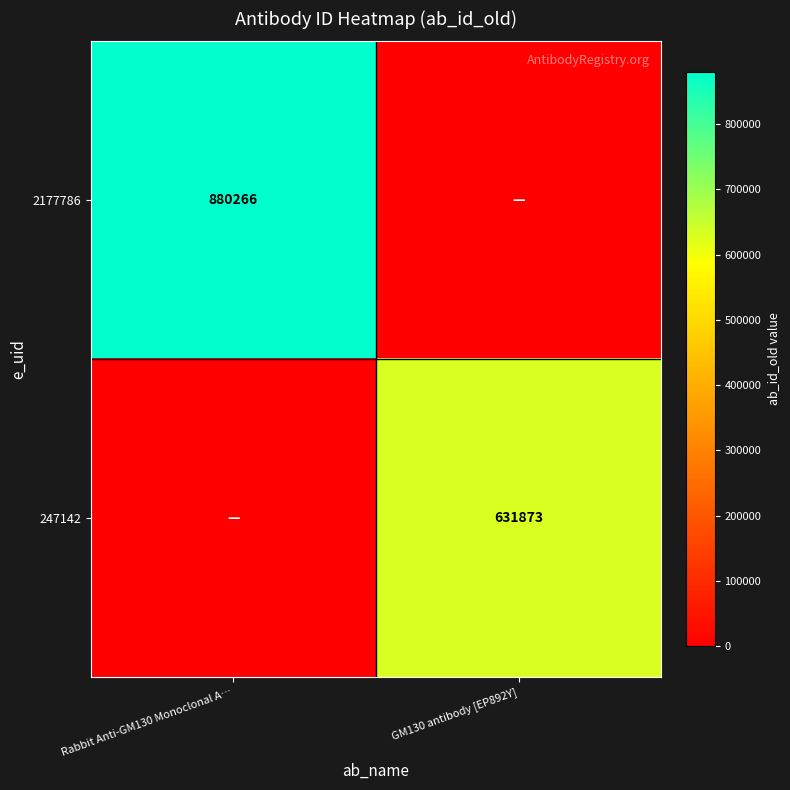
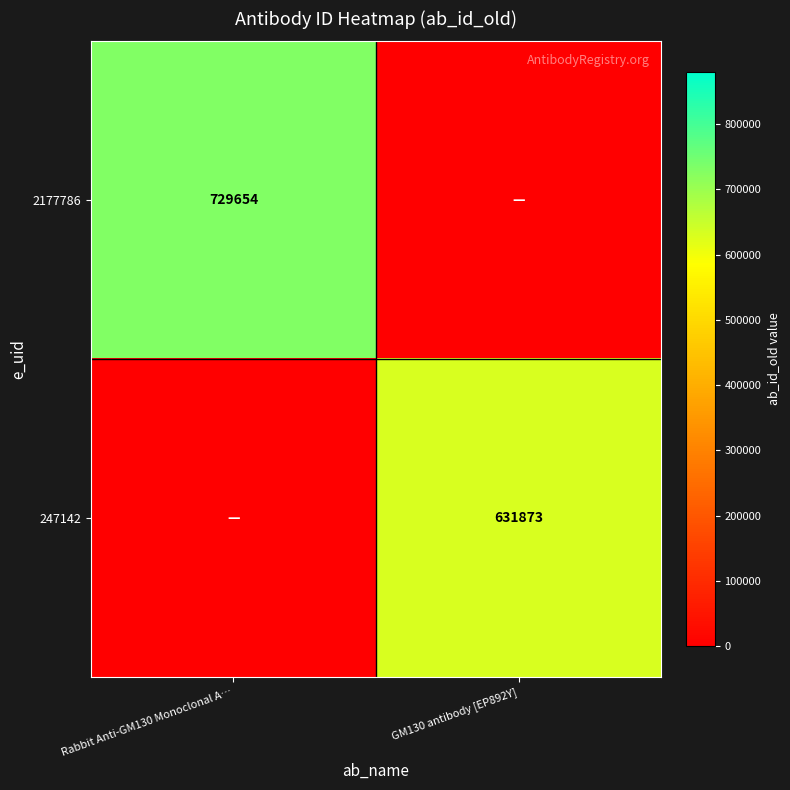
  {
    "2177786": {
-     "Rabbit Anti-GM130 Monoclonal A…": 880266
+     "Rabbit Anti-GM130 Monoclonal A…": 729654
    },
    "247142": {
      "GM130 antibody [EP892Y]": 631873
    }
  }
